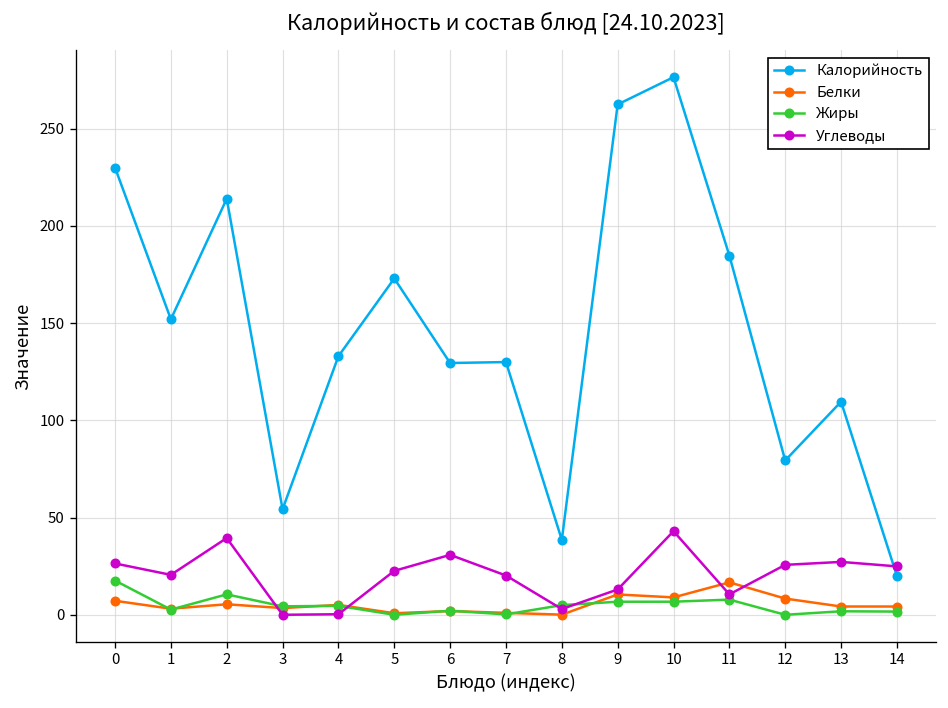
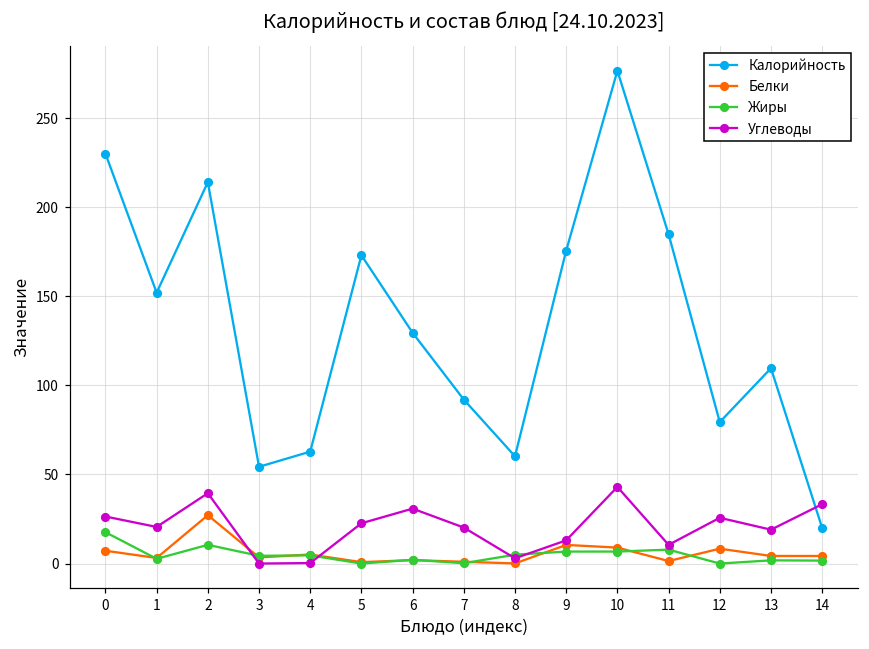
  {
    "Калорийность": {
      "0": 230,
      "1": 152,
      "2": 214,
      "3": 54,
-     "4": 133,
+     "4": 63,
      "5": 173,
      "6": 130,
-     "7": 130,
-     "8": 39,
-     "9": 263,
+     "7": 92,
+     "8": 60,
+     "9": 176,
      "10": 277,
      "11": 185,
      "12": 79,
      "13": 110,
      "14": 20
    },
    "Белки": {
      "0": 7,
-     "2": 5,
+     "2": 27,
      "8": 0,
      "9": 10,
      "10": 9,
-     "11": 17,
+     "11": 1,
      "12": 8,
      "13": 4,
      "14": 4
    },
    "Жиры": {
      "0": 18,
      "2": 11,
      "8": 5,
      "9": 7,
      "10": 7,
      "11": 8,
      "12": 0,
      "13": 2,
      "14": 2
    },
    "Углеводы": {
      "0": 26,
      "1": 21,
      "2": 39,
      "3": 0,
      "4": 0,
      "5": 23,
      "6": 31,
      "7": 20,
      "8": 3,
      "9": 13,
      "10": 43,
      "11": 11,
      "12": 26,
-     "13": 27,
-     "14": 25
+     "13": 19,
+     "14": 33
    }
  }
